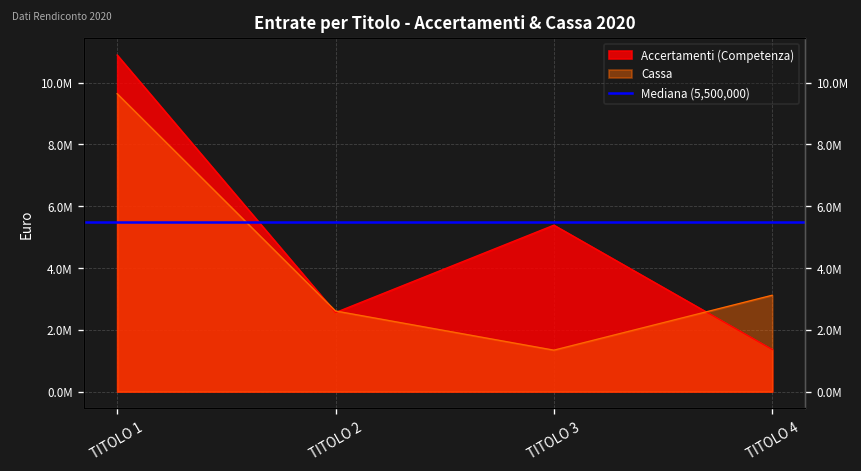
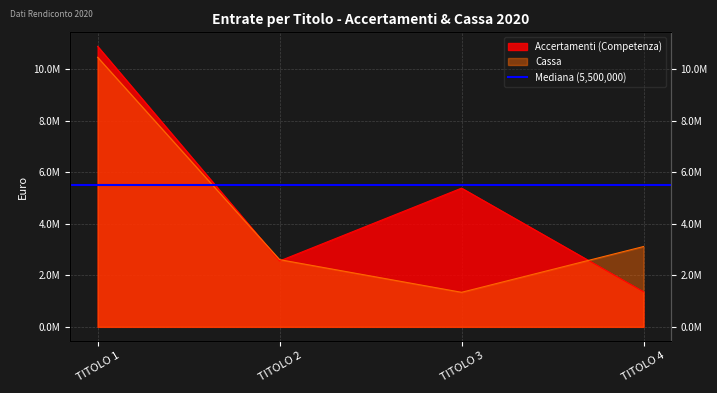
  {
    "Accertamenti (Competenza)": {
      "TITOLO 1": 10900000,
      "TITOLO 3": 5400000,
      "TITOLO 4": 1400000
    },
    "Cassa": {
-     "TITOLO 1": 9600000,
+     "TITOLO 1": 10500000,
      "TITOLO 3": 1300000,
      "TITOLO 4": 3100000
    }
  }
